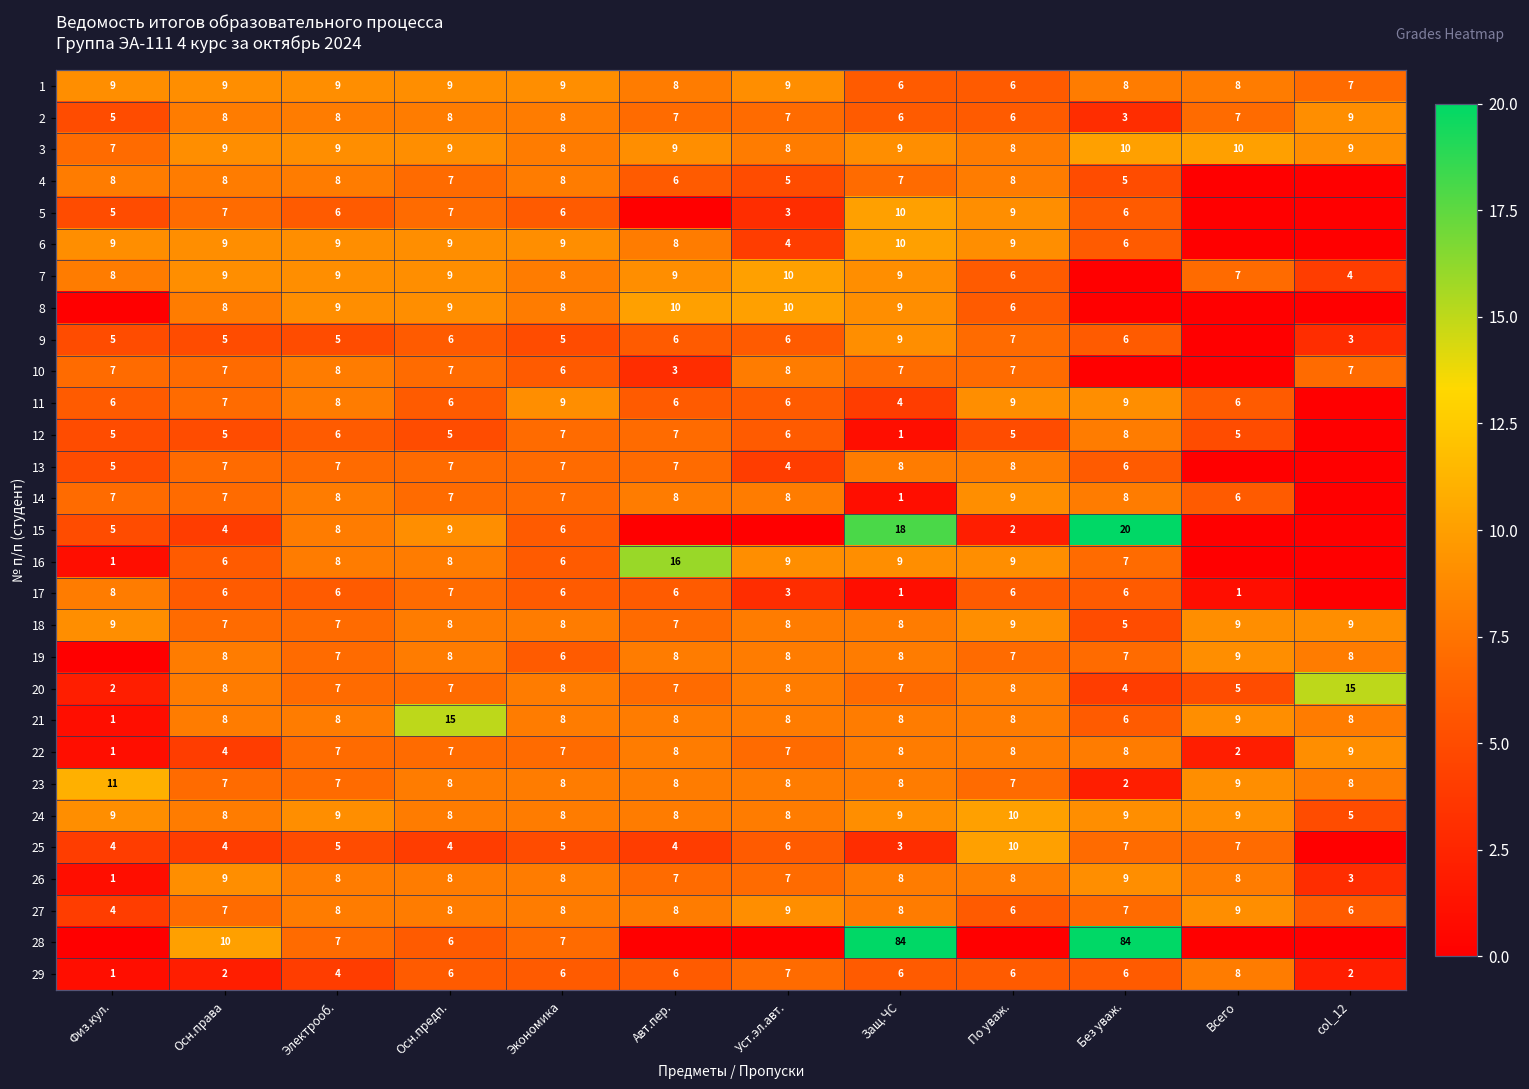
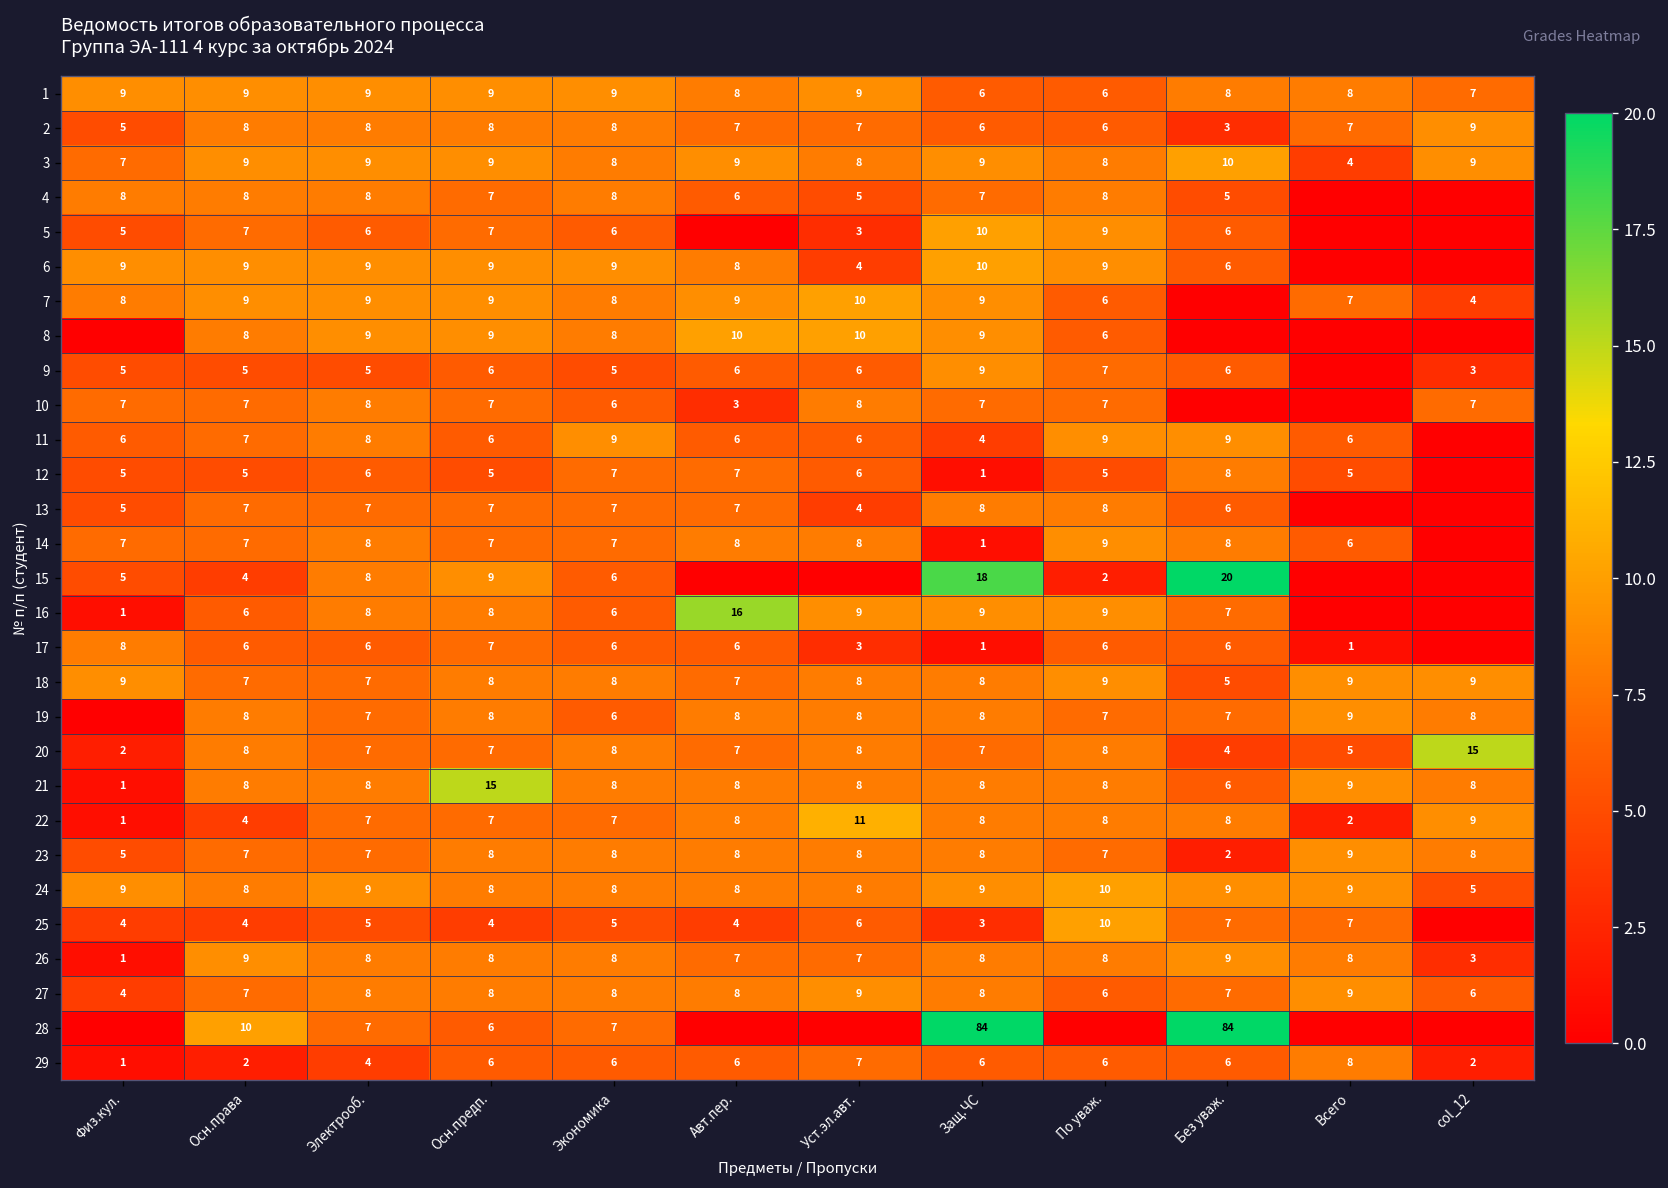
  {
    "3": {
      "Физ.кул.": 7,
      "Осн.права": 9,
      "Электрооб.": 9,
      "Осн.предп.": 9,
      "Экономика": 8,
      "Авт.пер.": 9,
      "Уст.эл.авт.": 8,
      "Защ.ЧС": 9,
      "По уваж.": 8,
      "Без уваж.": 10,
-     "Всего": 10,
+     "Всего": 4,
      "col_12": 9
    },
    "22": {
      "Физ.кул.": 1,
      "Осн.права": 4,
      "Электрооб.": 7,
      "Осн.предп.": 7,
      "Экономика": 7,
      "Авт.пер.": 8,
-     "Уст.эл.авт.": 7,
+     "Уст.эл.авт.": 11,
      "Защ.ЧС": 8,
      "По уваж.": 8,
      "Без уваж.": 8,
      "Всего": 2,
      "col_12": 9
    },
    "23": {
-     "Физ.кул.": 11,
+     "Физ.кул.": 5,
      "Осн.права": 7,
      "Электрооб.": 7,
      "Осн.предп.": 8,
      "Экономика": 8,
      "Авт.пер.": 8,
      "Уст.эл.авт.": 8,
      "Защ.ЧС": 8,
      "По уваж.": 7,
      "Без уваж.": 2,
      "Всего": 9,
      "col_12": 8
    }
  }
